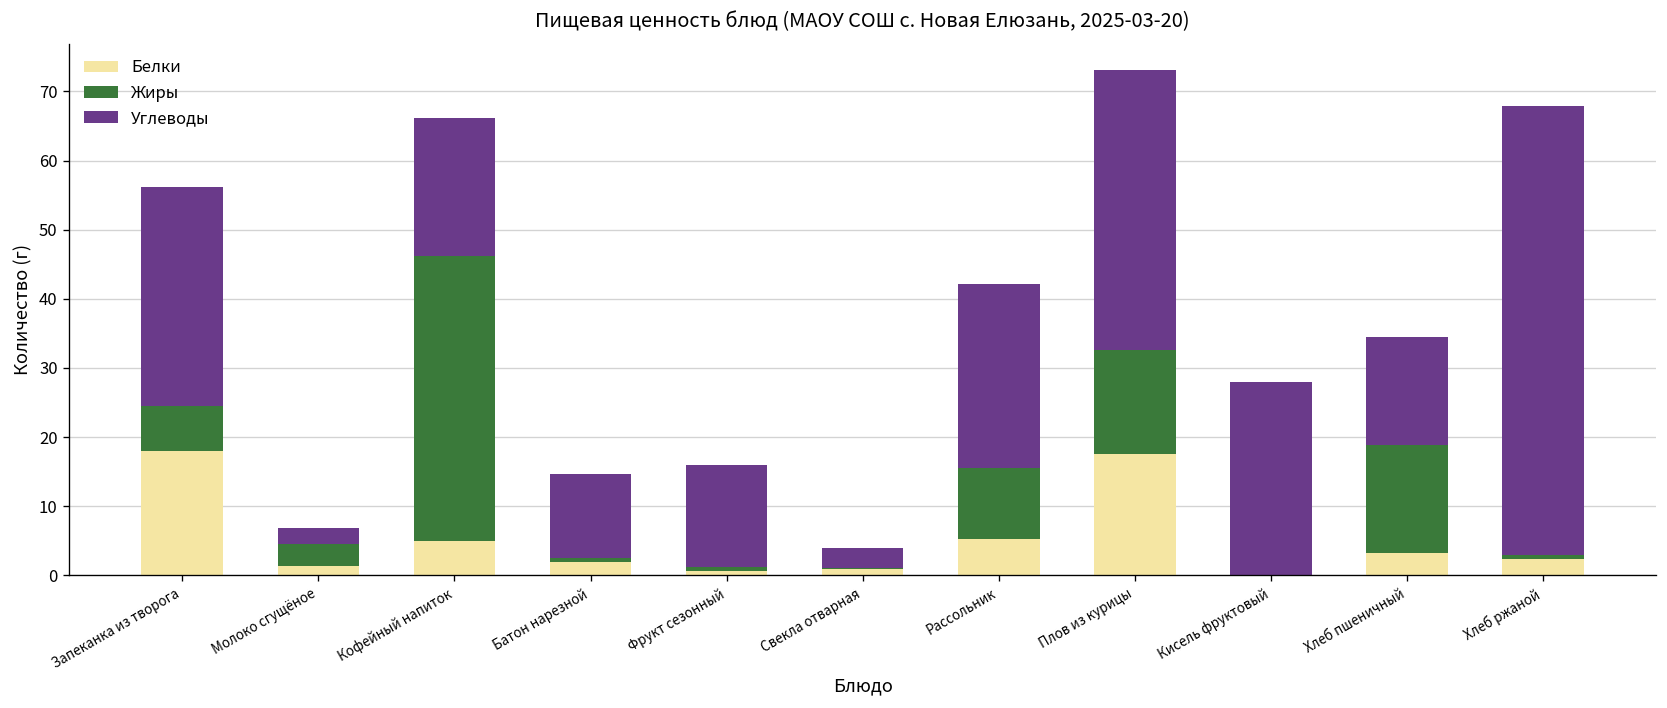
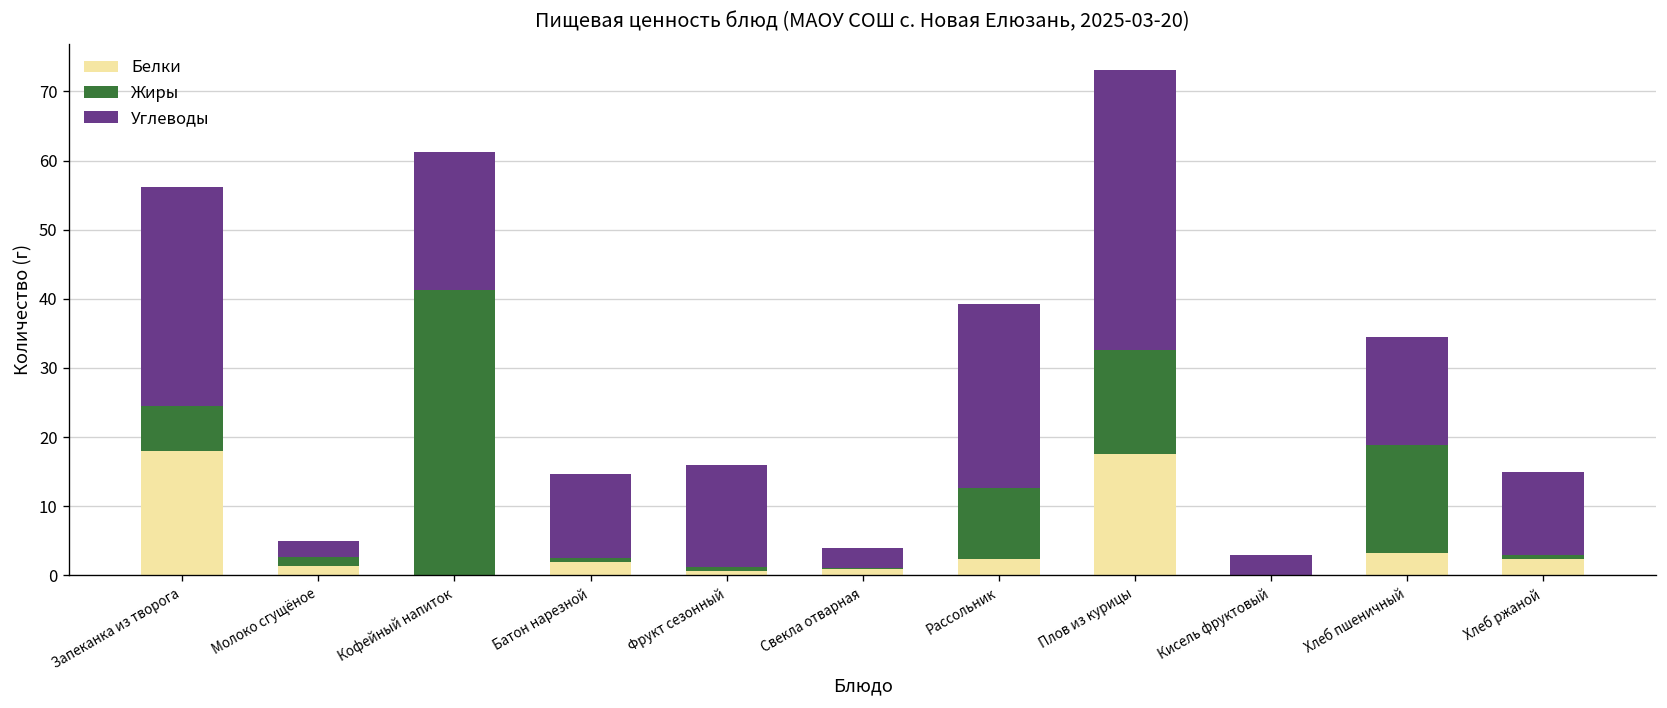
  {
    "Белки": {
      "Запеканка из творога": 18,
      "Молоко сгущёное": 1,
-     "Кофейный напиток": 5,
+     "Кофейный напиток": 0,
      "Батон нарезной": 2,
      "Фрукт сезонный": 1,
      "Свекла отварная": 1,
-     "Рассольник": 5,
+     "Рассольник": 2,
      "Плов из курицы": 17,
      "Хлеб пшеничный": 3,
      "Хлеб ржаной": 2
    },
    "Жиры": {
      "Запеканка из творога": 7,
-     "Молоко сгущёное": 3,
+     "Молоко сгущёное": 1,
      "Кофейный напиток": 41,
      "Батон нарезной": 1,
      "Фрукт сезонный": 1,
      "Рассольник": 10,
      "Плов из курицы": 15,
      "Кисель фруктовый": 0,
      "Хлеб пшеничный": 16,
      "Хлеб ржаной": 1
    },
    "Углеводы": {
      "Запеканка из творога": 32,
      "Молоко сгущёное": 2,
      "Кофейный напиток": 20,
      "Батон нарезной": 12,
      "Фрукт сезонный": 15,
      "Свекла отварная": 3,
      "Рассольник": 27,
      "Плов из курицы": 41,
-     "Кисель фруктовый": 28,
+     "Кисель фруктовый": 3,
      "Хлеб пшеничный": 16,
-     "Хлеб ржаной": 65
+     "Хлеб ржаной": 12
    }
  }
